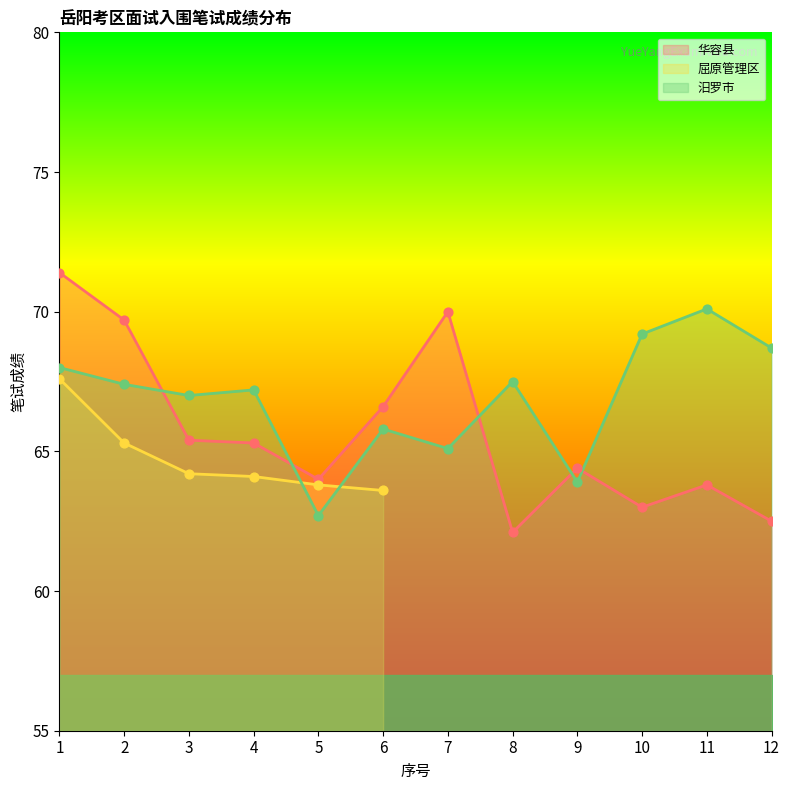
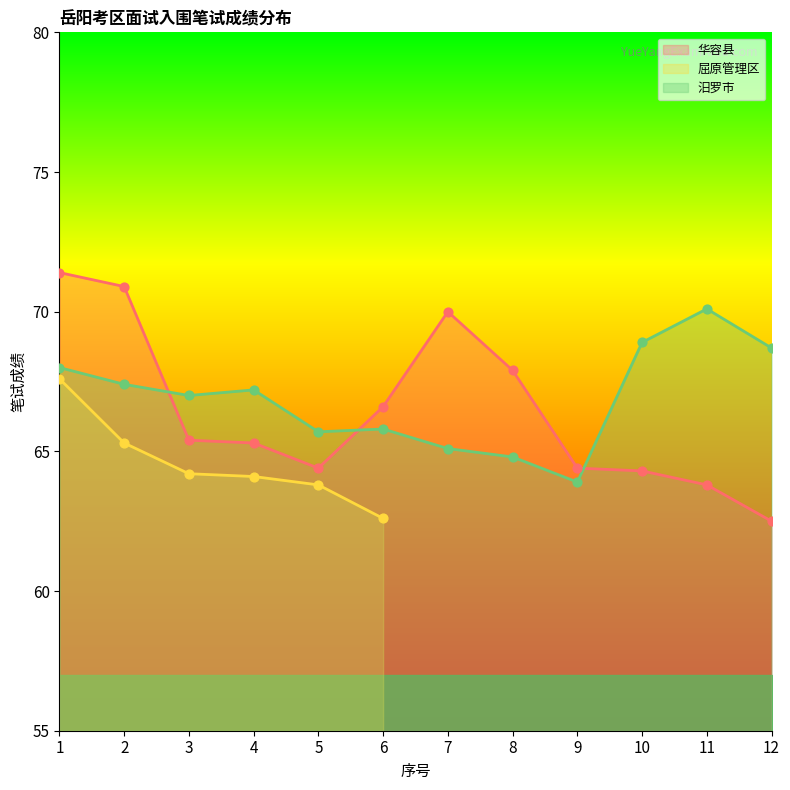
  {
    "华容县": {
      "1": 71.4,
-     "2": 69.7,
+     "2": 70.9,
      "3": 65.4,
      "4": 65.3,
-     "5": 64.0,
+     "5": 64.4,
      "6": 66.6,
      "7": 70.0,
-     "8": 62.1,
+     "8": 67.9,
      "9": 64.4,
-     "10": 63.0,
+     "10": 64.3,
      "11": 63.8,
      "12": 62.5
    },
    "屈原管理区": {
      "1": 67.6,
      "2": 65.3,
      "3": 64.2,
      "4": 64.1,
      "5": 63.8,
-     "6": 63.6
+     "6": 62.6
    },
    "汨罗市": {
      "1": 68.0,
      "2": 67.4,
      "3": 67.0,
      "4": 67.2,
-     "5": 62.7,
+     "5": 65.7,
      "6": 65.8,
      "7": 65.1,
-     "8": 67.5,
+     "8": 64.8,
      "9": 63.9,
-     "10": 69.2,
+     "10": 68.9,
      "11": 70.1,
      "12": 68.7
    }
  }
